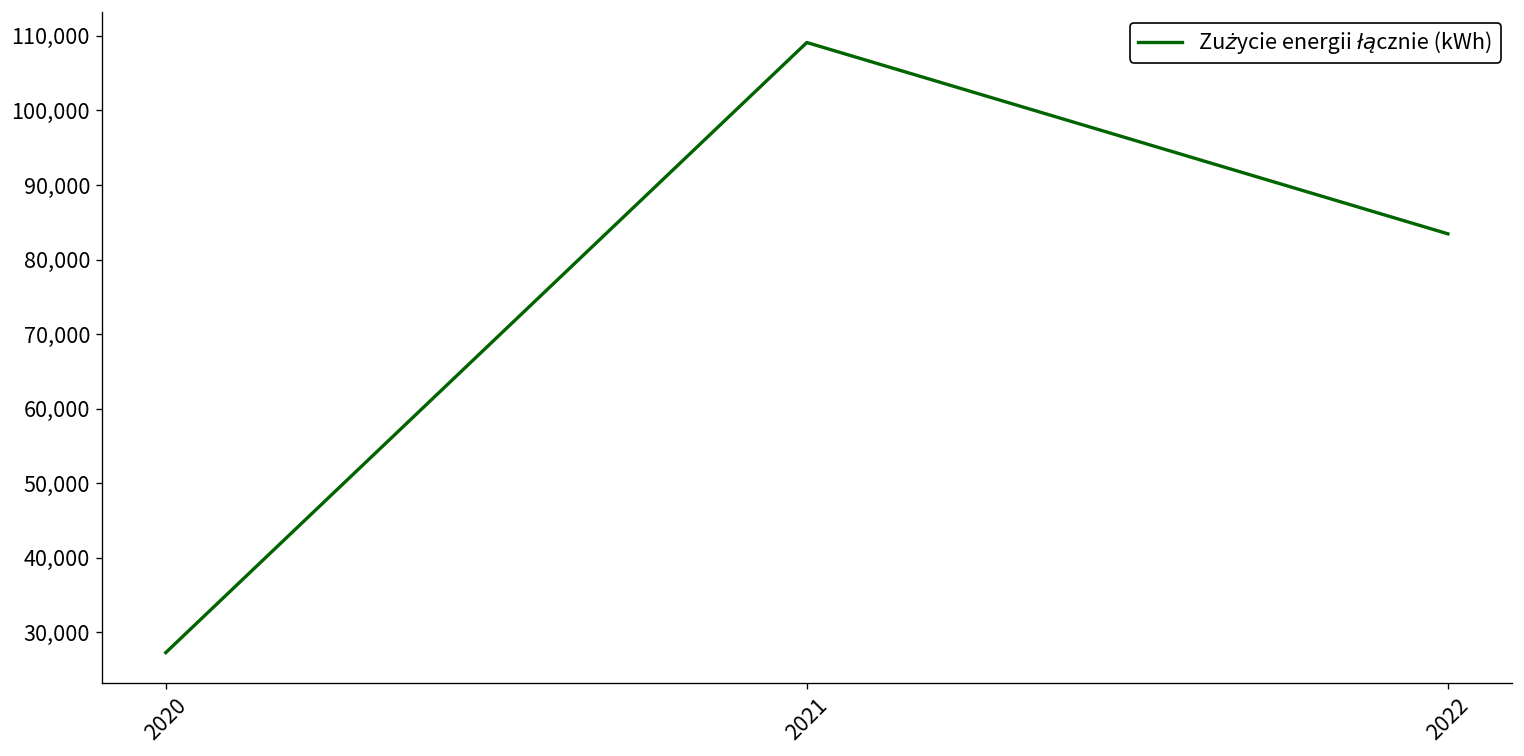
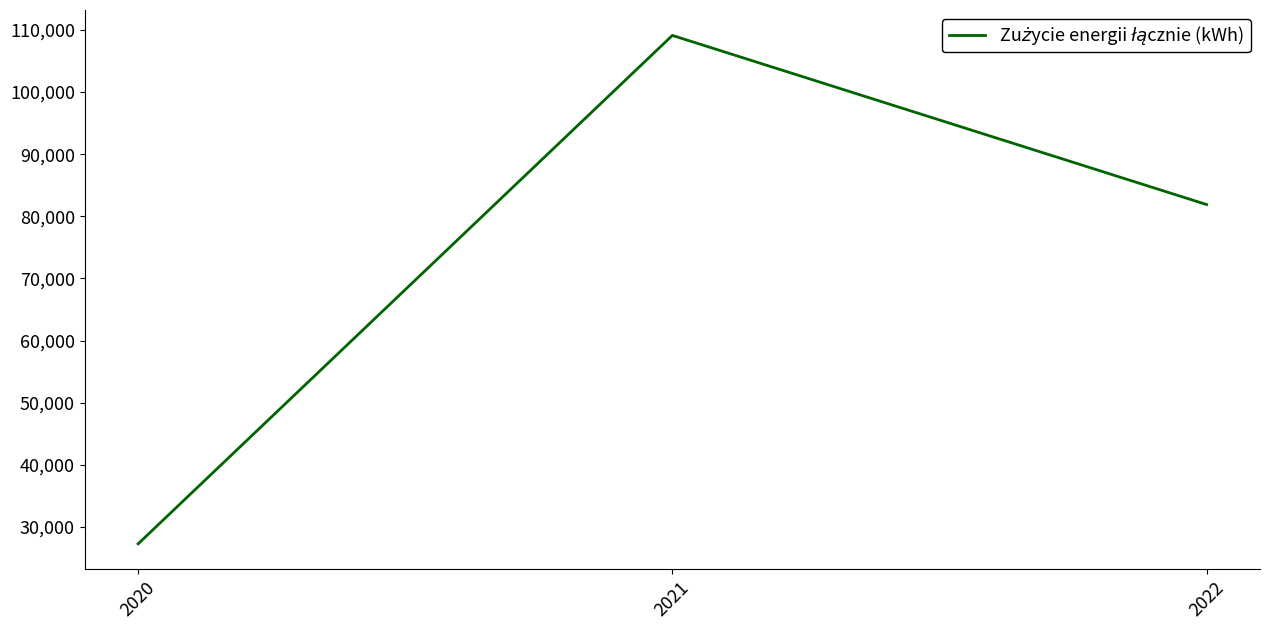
  {
    "2020": "27,000",
    "2021": "109,000",
-   "2022": "83,000"
+   "2022": "82,000"
  }
